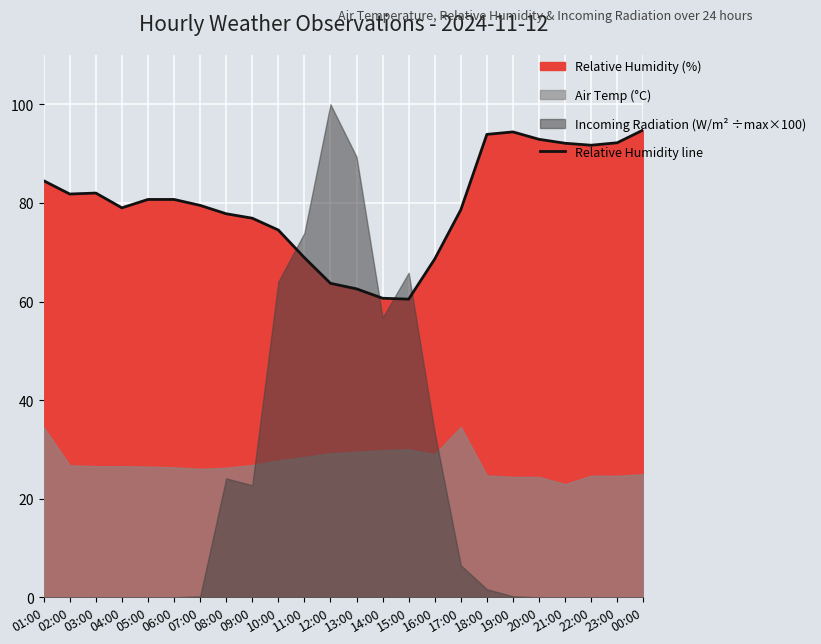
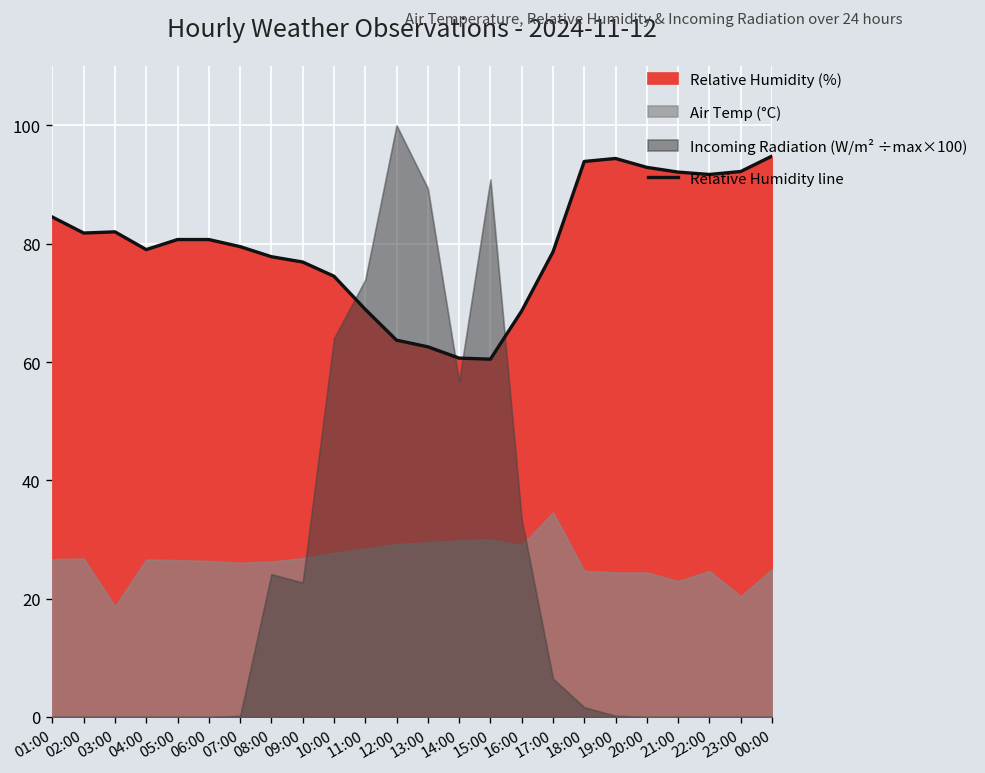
  {
    "Relative Humidity (%)": {
      "01:00": 85,
      "02:00": 82,
      "03:00": 82,
      "04:00": 79,
      "05:00": 81,
      "06:00": 81,
      "07:00": 80,
      "08:00": 78,
      "09:00": 77,
      "10:00": 75,
      "11:00": 69,
      "12:00": 64,
      "13:00": 63,
      "14:00": 61,
      "15:00": 60,
      "16:00": 69,
      "17:00": 79,
      "18:00": 94,
      "19:00": 94,
      "20:00": 93,
      "21:00": 92,
      "22:00": 92,
      "23:00": 92,
      "00:00": 95
    },
    "Air Temp (°C)": {
-     "01:00": 35,
+     "01:00": 27,
      "02:00": 27,
-     "03:00": 27,
+     "03:00": 19,
      "04:00": 27,
      "05:00": 27,
      "06:00": 26,
      "07:00": 26,
      "08:00": 26,
      "09:00": 27,
      "10:00": 28,
      "11:00": 28,
      "12:00": 29,
      "13:00": 30,
      "14:00": 30,
      "15:00": 30,
      "16:00": 29,
      "17:00": 35,
      "18:00": 25,
      "19:00": 24,
      "20:00": 24,
      "21:00": 23,
      "22:00": 25,
-     "23:00": 25,
+     "23:00": 20,
      "00:00": 25
    },
    "Incoming Radiation (W/m² ÷max×100)": {
      "08:00": 24,
      "09:00": 23,
      "10:00": 64,
      "11:00": 74,
      "12:00": 100,
      "13:00": 89,
      "14:00": 57,
-     "15:00": 66,
+     "15:00": 91,
      "16:00": 33,
      "17:00": 6,
      "18:00": 2
    }
  }
